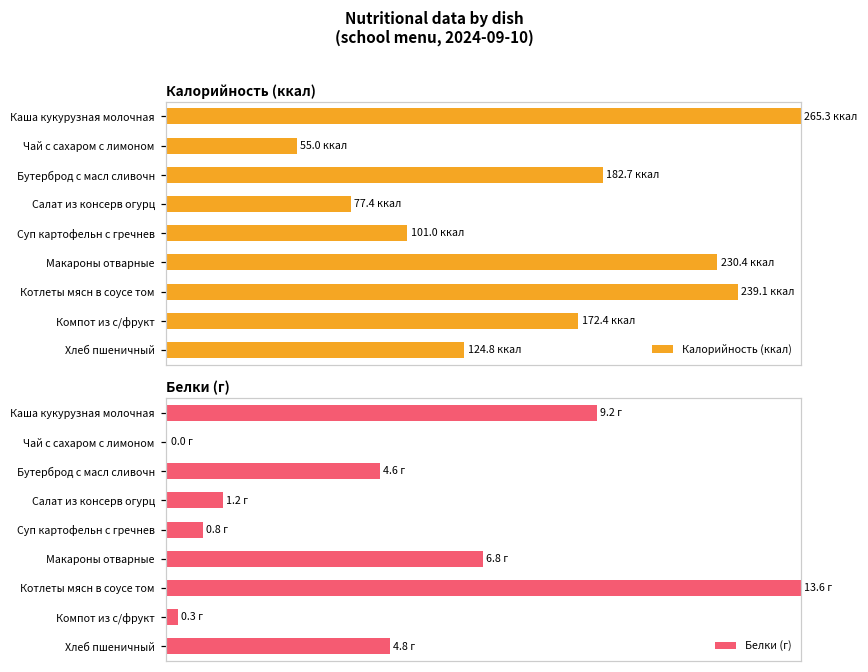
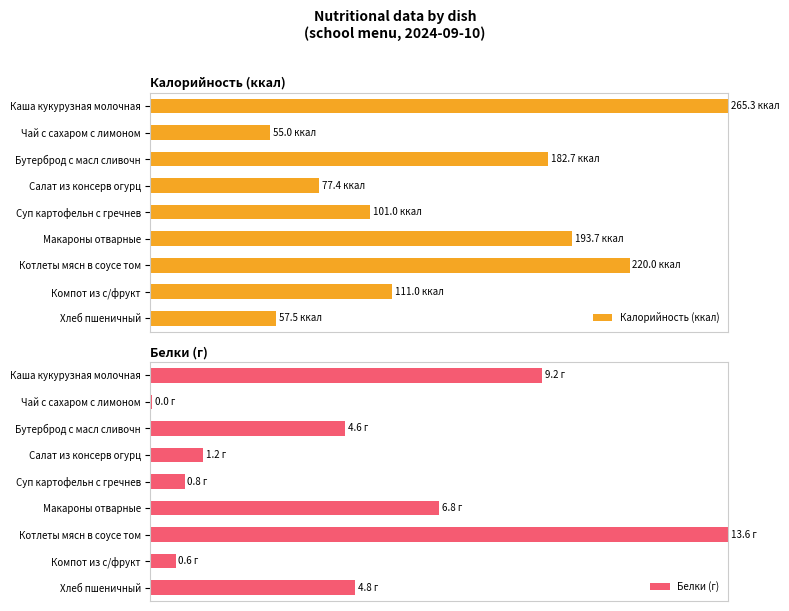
  {
    "Калорийность (ккал)": {
-     "Макароны отварные": 230.4,
-     "Котлеты мясн в соусе том": 239.1,
-     "Компот из с/фрукт": 172.4,
-     "Хлеб пшеничный": 124.8
+     "Макароны отварные": 193.7,
+     "Котлеты мясн в соусе том": 220.0,
+     "Компот из с/фрукт": 111.0,
+     "Хлеб пшеничный": 57.5
    },
    "Белки (г)": {
-     "Компот из с/фрукт": 0.3
+     "Компот из с/фрукт": 0.6
    }
  }
